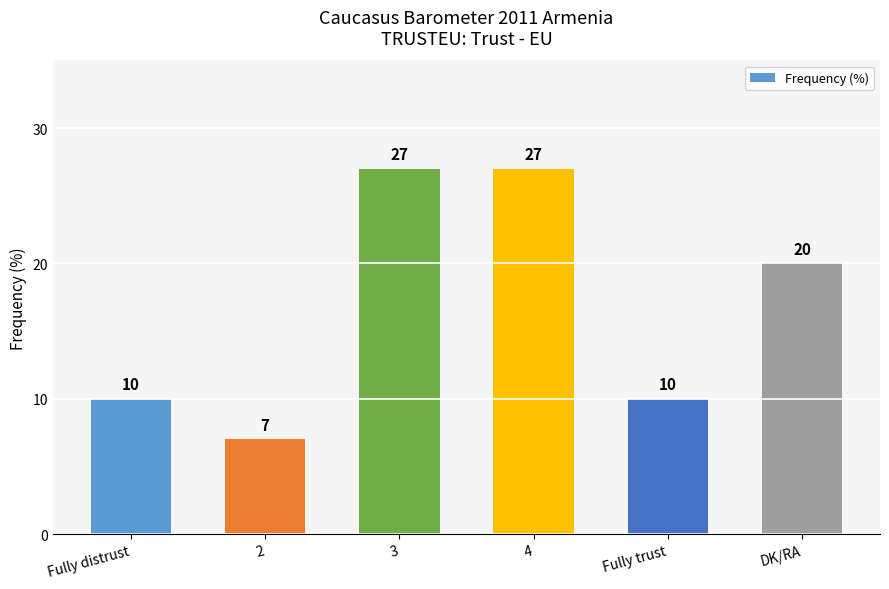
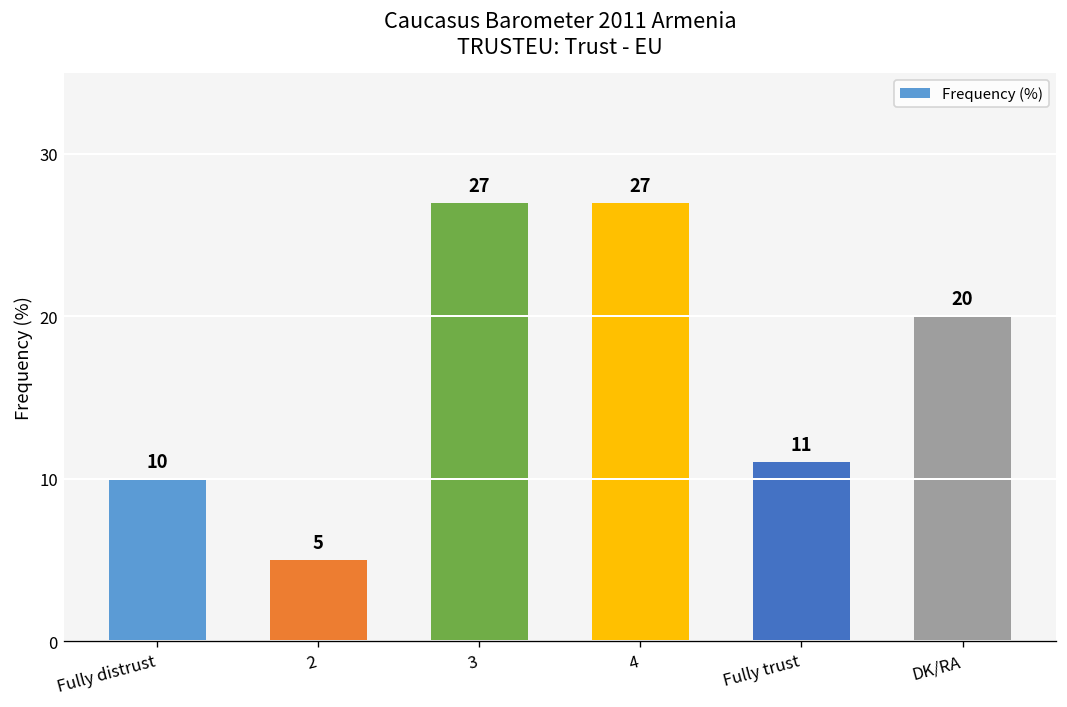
  {
    "Fully distrust": 10,
-   "2": 7,
+   "2": 5,
    "3": 27,
    "4": 27,
-   "Fully trust": 10,
+   "Fully trust": 11,
    "DK/RA": 20
  }
